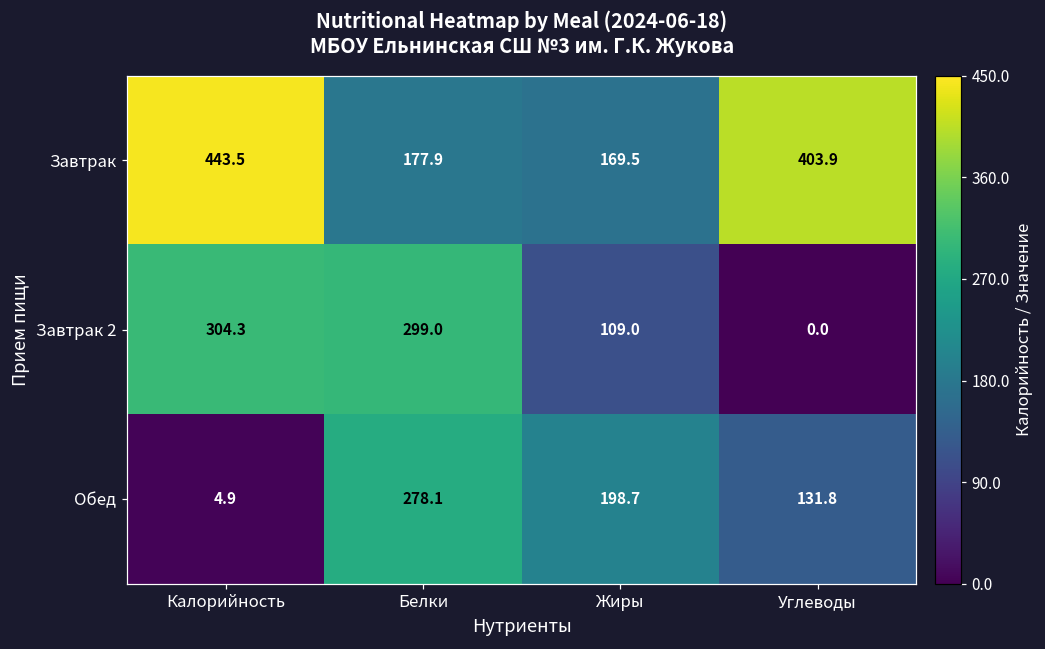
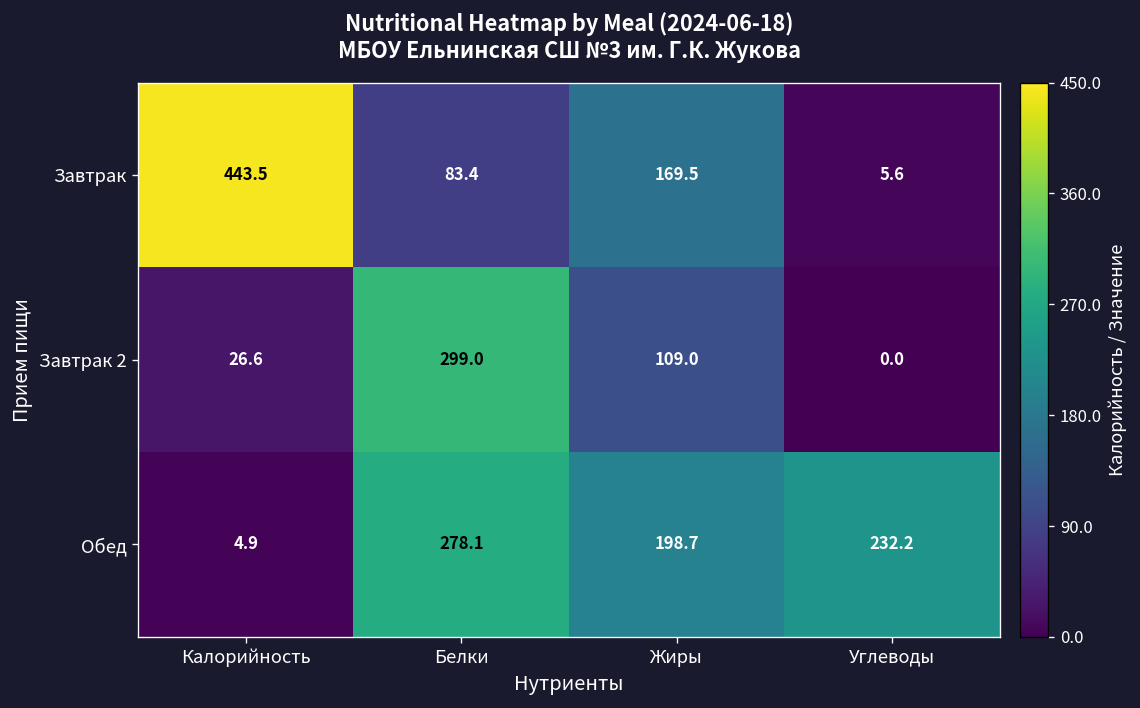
  {
    "Завтрак": {
      "Калорийность": 443.5,
-     "Белки": 177.9,
+     "Белки": 83.4,
      "Жиры": 169.5,
-     "Углеводы": 403.9
+     "Углеводы": 5.6
    },
    "Завтрак 2": {
-     "Калорийность": 304.3,
+     "Калорийность": 26.6,
      "Белки": 299.0,
      "Жиры": 109.0,
      "Углеводы": 0.0
    },
    "Обед": {
      "Калорийность": 4.9,
      "Белки": 278.1,
      "Жиры": 198.7,
-     "Углеводы": 131.8
+     "Углеводы": 232.2
    }
  }
